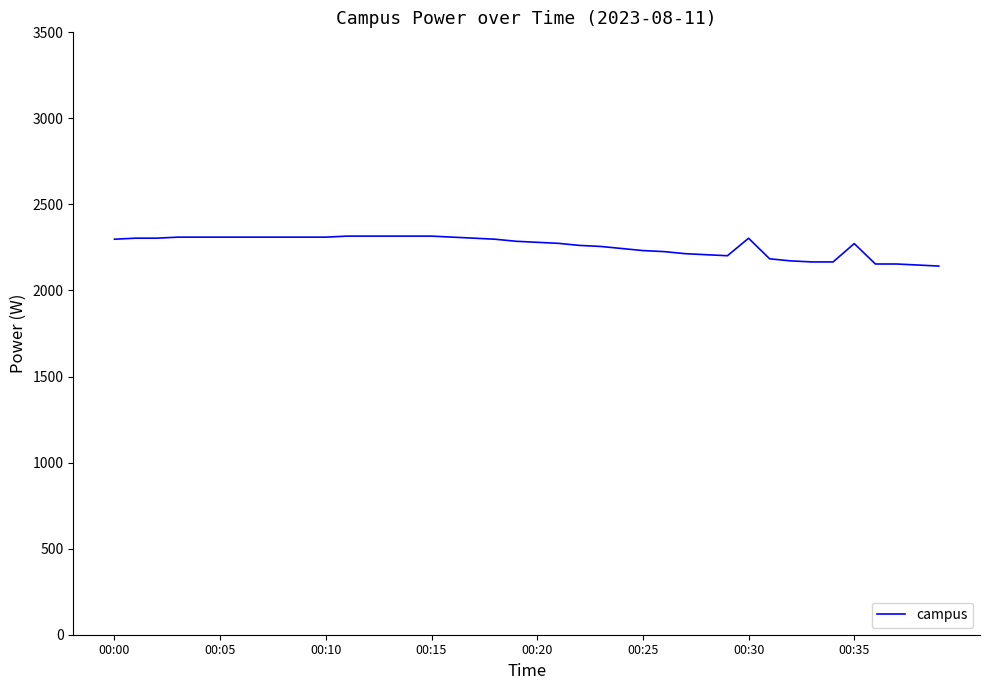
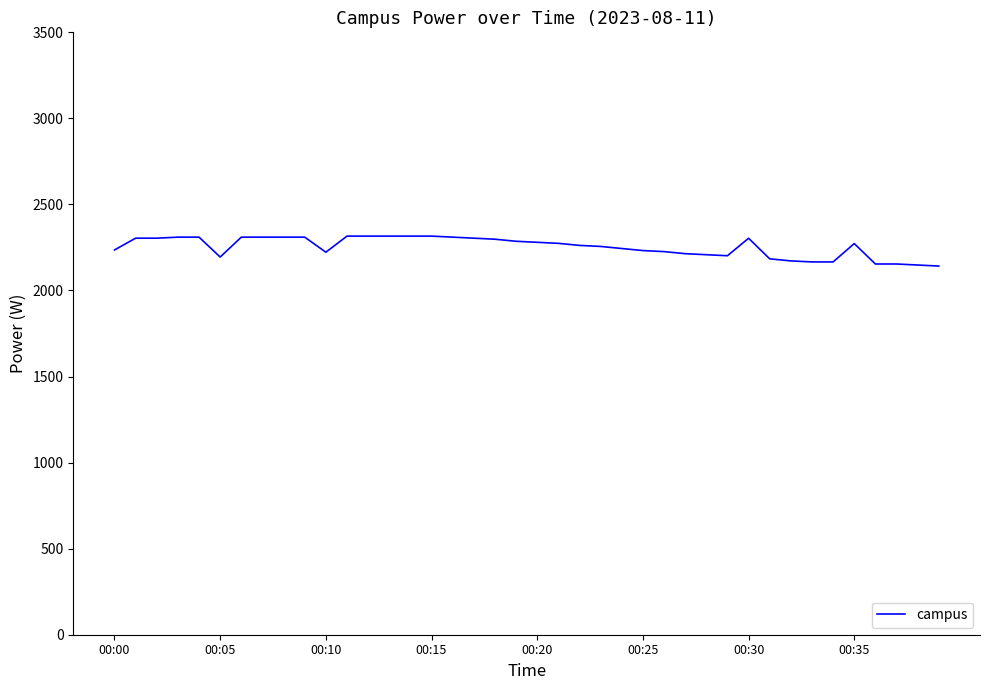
  {
-   "00:00": 2300,
-   "00:05": 2310,
-   "00:10": 2310,
+   "00:00": 2240,
+   "00:05": 2190,
+   "00:10": 2220,
    "00:15": 2320,
    "00:20": 2280,
    "00:25": 2230,
    "00:30": 2300,
    "00:35": 2270
  }
